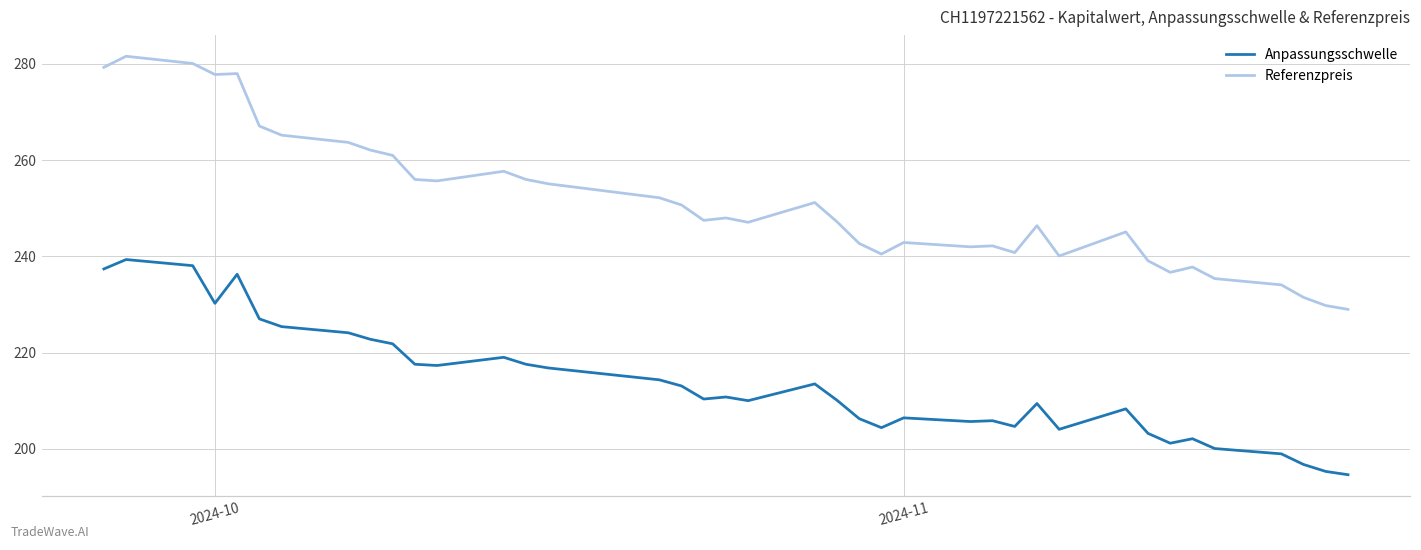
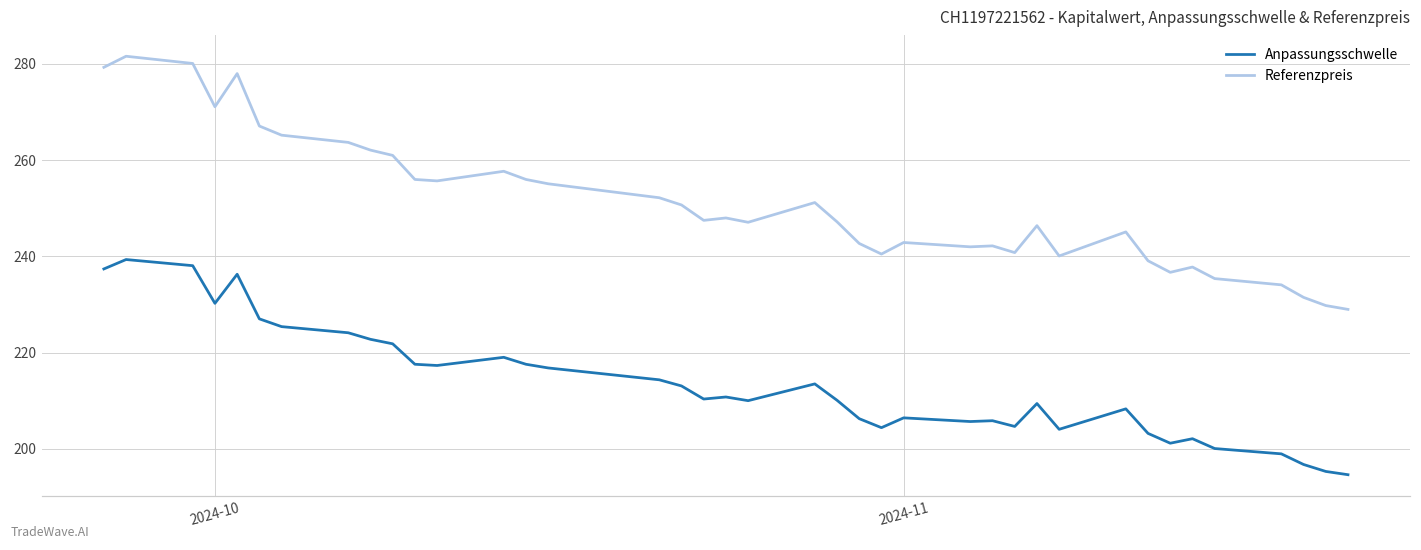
  {
    "Anpassungsschwelle": {
      "2024-10": 230,
      "2024-11": 206
    },
    "Referenzpreis": {
-     "2024-10": 278,
+     "2024-10": 271,
      "2024-11": 243
    }
  }
